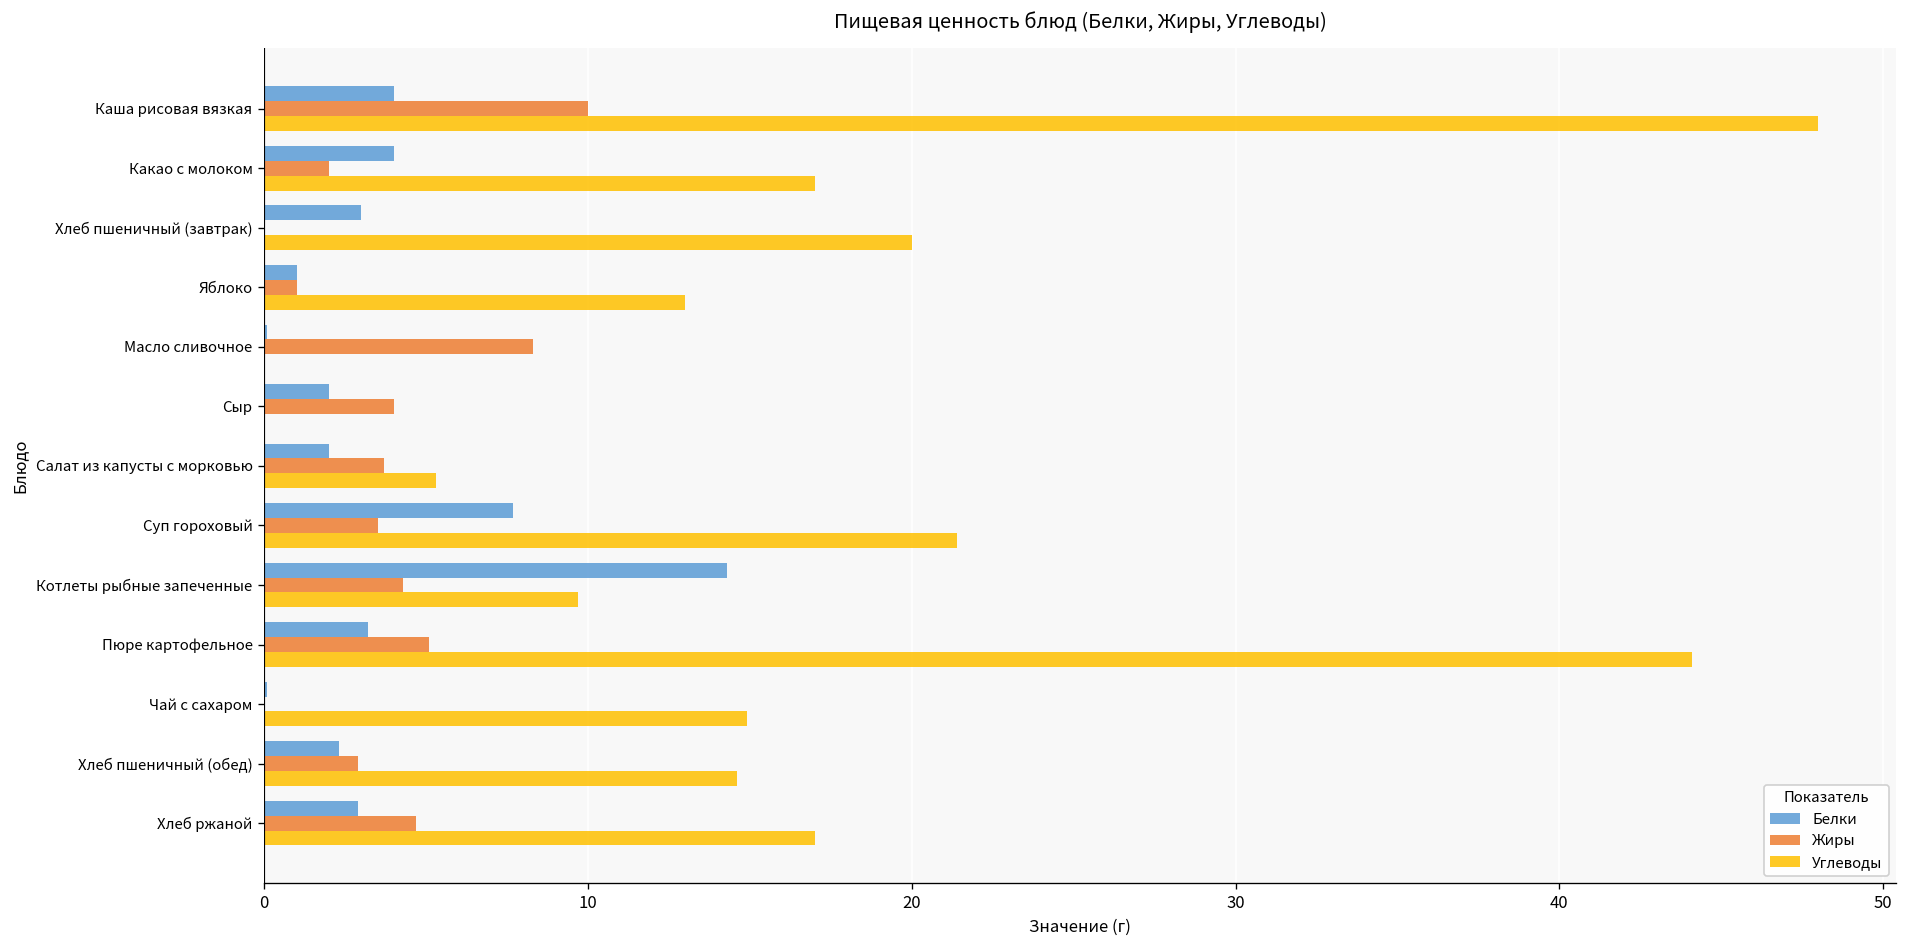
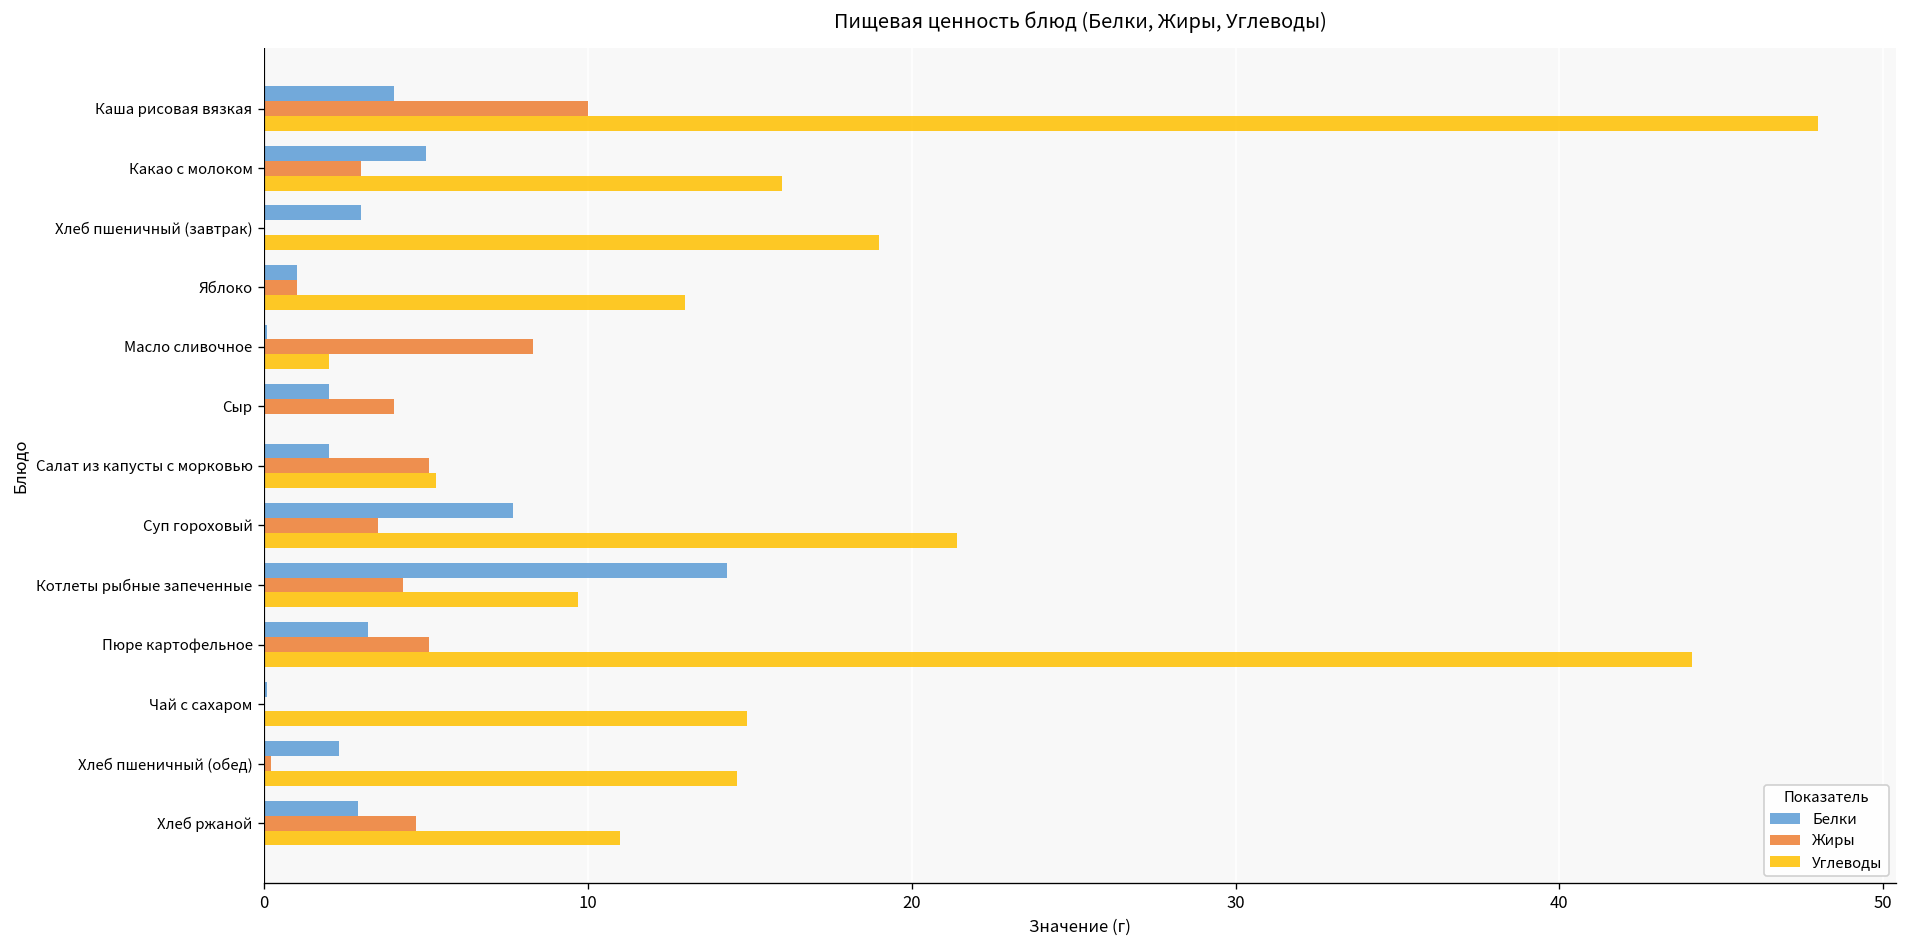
  {
    "Белки": {
      "Каша рисовая вязкая": 4,
-     "Какао с молоком": 4,
+     "Какао с молоком": 5,
      "Хлеб пшеничный (завтрак)": 3,
      "Яблоко": 1,
      "Масло сливочное": 0.1,
      "Сыр": 2,
      "Салат из капусты с морковью": 2,
      "Суп гороховый": 7.7,
      "Котлеты рыбные запеченные": 14.3,
      "Пюре картофельное": 3.2,
      "Чай с сахаром": 0.1,
      "Хлеб пшеничный (обед)": 2.3,
      "Хлеб ржаной": 2.9
    },
    "Жиры": {
      "Каша рисовая вязкая": 10.0,
-     "Какао с молоком": 2,
+     "Какао с молоком": 3,
      "Хлеб пшеничный (завтрак)": 0.0,
      "Яблоко": 1.0,
      "Масло сливочное": 8.3,
      "Сыр": 4.0,
-     "Салат из капусты с морковью": 3.7,
+     "Салат из капусты с морковью": 5.1,
      "Суп гороховый": 3.5,
      "Котлеты рыбные запеченные": 4.3,
      "Пюре картофельное": 5.1,
      "Чай с сахаром": 0.0,
-     "Хлеб пшеничный (обед)": 2.9,
+     "Хлеб пшеничный (обед)": 0.2,
      "Хлеб ржаной": 4.7
    },
    "Углеводы": {
      "Каша рисовая вязкая": 48,
-     "Какао с молоком": 17,
-     "Хлеб пшеничный (завтрак)": 20,
+     "Какао с молоком": 16,
+     "Хлеб пшеничный (завтрак)": 19,
      "Яблоко": 13,
-     "Масло сливочное": 0,
+     "Масло сливочное": 2,
      "Сыр": 0,
      "Салат из капусты с морковью": 5.3,
      "Суп гороховый": 21.4,
      "Котлеты рыбные запеченные": 9.7,
      "Пюре картофельное": 44.1,
      "Чай с сахаром": 14.9,
      "Хлеб пшеничный (обед)": 14.6,
-     "Хлеб ржаной": 17
+     "Хлеб ржаной": 11
    }
  }
